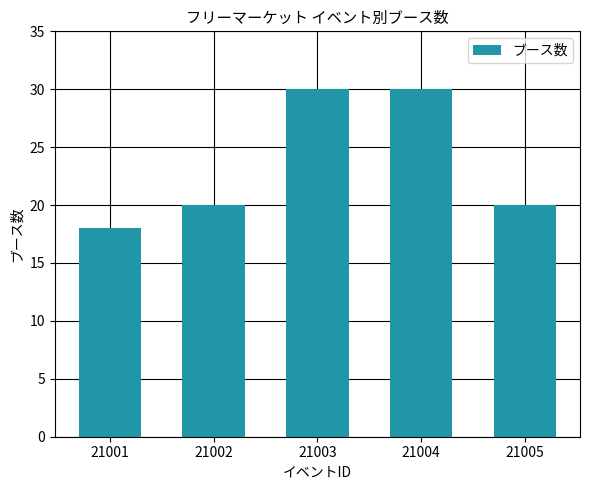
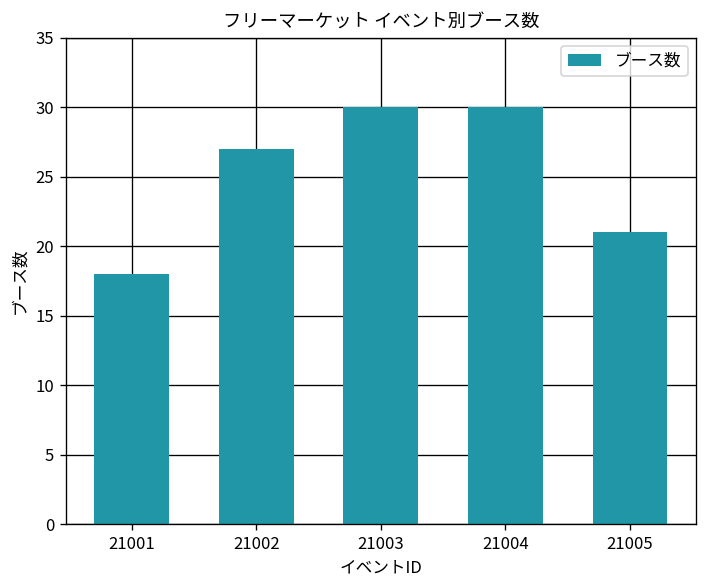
  {
    "21001": 18,
-   "21002": 20,
+   "21002": 27,
    "21003": 30,
    "21004": 30,
-   "21005": 20
+   "21005": 21
  }
